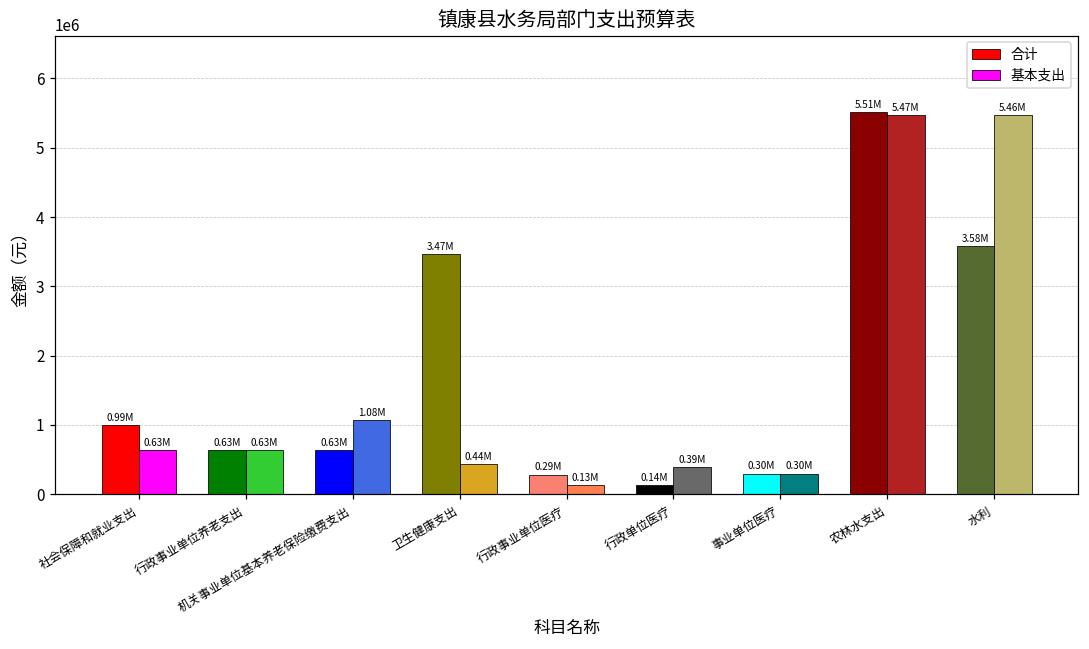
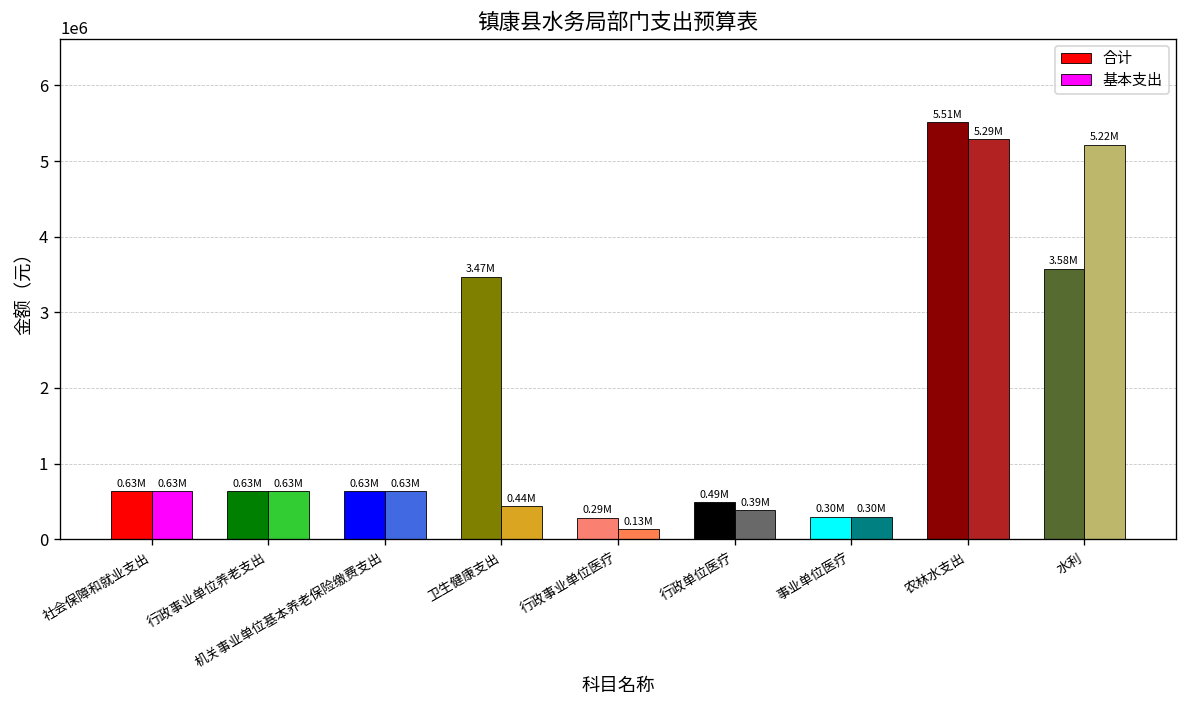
  {
    "合计": {
-     "社会保障和就业支出": "0.99M",
+     "社会保障和就业支出": "0.63M",
      "行政事业单位养老支出": "0.63M",
      "机关事业单位基本养老保险缴费支出": "0.63M",
      "卫生健康支出": "3.47M",
      "行政事业单位医疗": "0.29M",
-     "行政单位医疗": "0.14M",
+     "行政单位医疗": "0.49M",
      "事业单位医疗": "0.30M",
      "农林水支出": "5.51M",
      "水利": "3.58M"
    },
    "基本支出": {
      "社会保障和就业支出": "0.63M",
      "行政事业单位养老支出": "0.63M",
-     "机关事业单位基本养老保险缴费支出": "1.08M",
+     "机关事业单位基本养老保险缴费支出": "0.63M",
      "卫生健康支出": "0.44M",
      "行政事业单位医疗": "0.13M",
      "行政单位医疗": "0.39M",
      "事业单位医疗": "0.30M",
-     "农林水支出": "5.47M",
-     "水利": "5.46M"
+     "农林水支出": "5.29M",
+     "水利": "5.22M"
    }
  }
